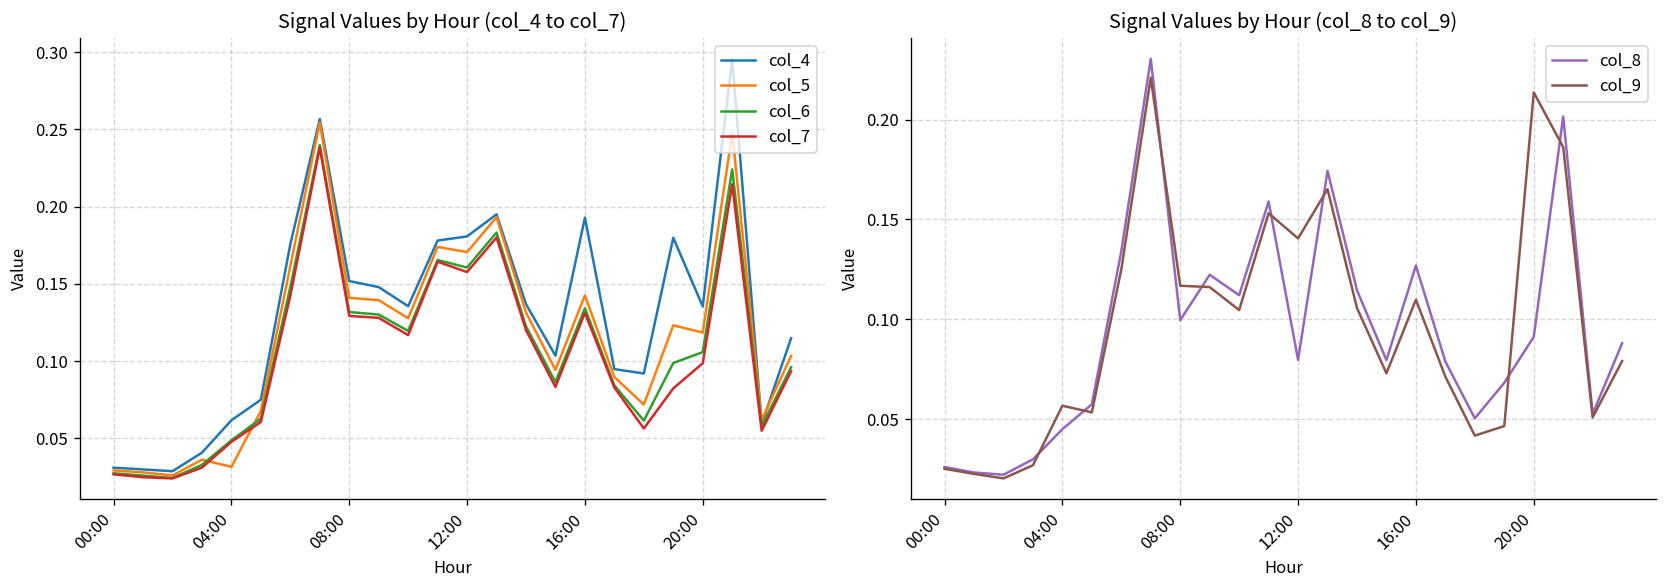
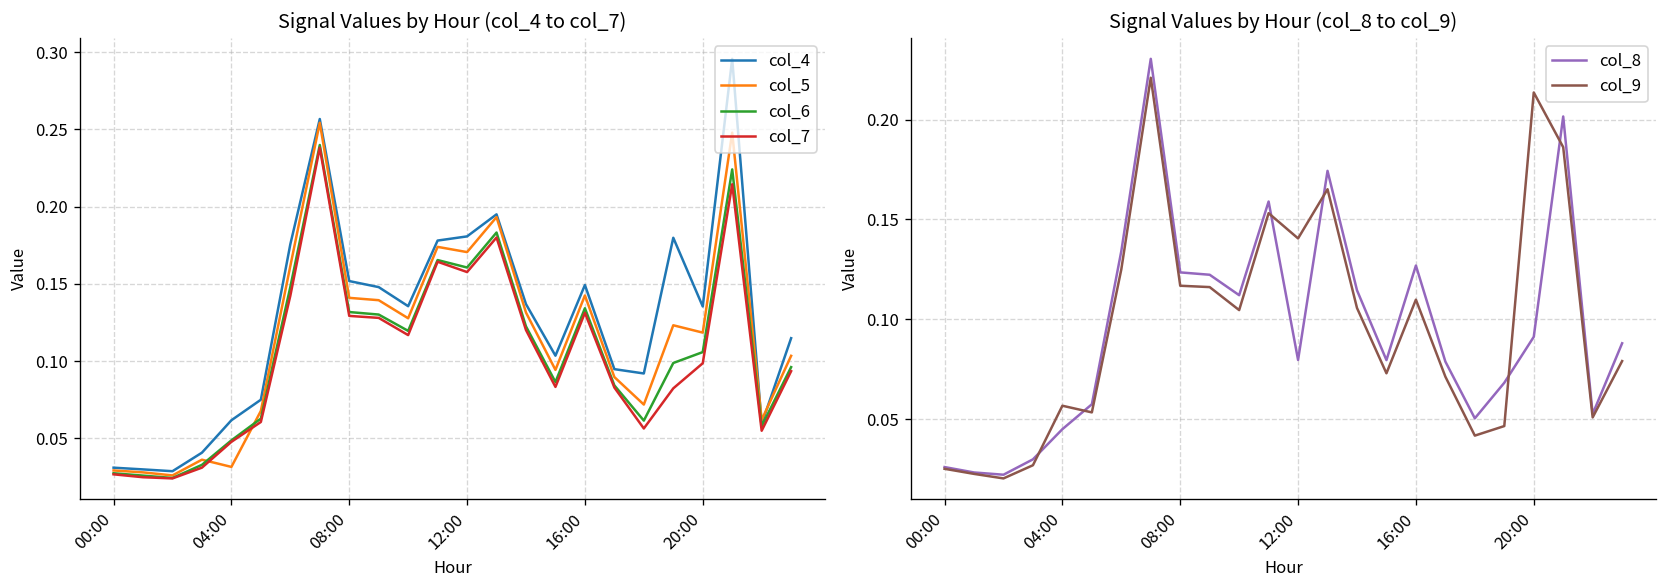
  {
    "Signal Values by Hour (col_4 to col_7)": {
      "col_4": {
        "04:00": 0.062,
        "08:00": 0.152,
        "12:00": 0.181,
-       "16:00": 0.193,
+       "16:00": 0.149,
        "20:00": 0.135
      },
      "col_5": {
        "04:00": 0.032,
        "08:00": 0.141,
        "12:00": 0.171,
        "16:00": 0.142,
        "20:00": 0.118
      },
      "col_6": {
        "08:00": 0.132,
        "12:00": 0.161,
        "16:00": 0.134,
        "20:00": 0.106
      },
      "col_7": {
        "08:00": 0.129,
        "12:00": 0.158,
        "16:00": 0.131,
        "20:00": 0.099
      }
    },
    "Signal Values by Hour (col_8 to col_9)": {
      "col_8": {
        "04:00": 0.045,
-       "08:00": 0.100,
+       "08:00": 0.123,
        "12:00": 0.080,
        "16:00": 0.127,
        "20:00": 0.091
      },
      "col_9": {
        "04:00": 0.057,
        "08:00": 0.117,
        "12:00": 0.141,
        "16:00": 0.110,
        "20:00": 0.214
      }
    }
  }
